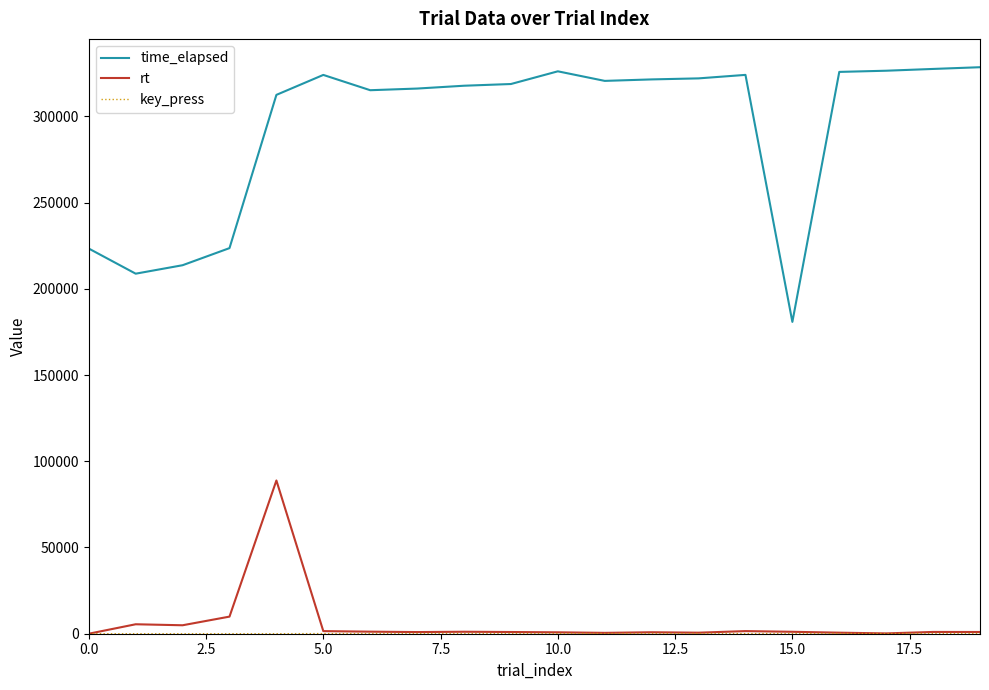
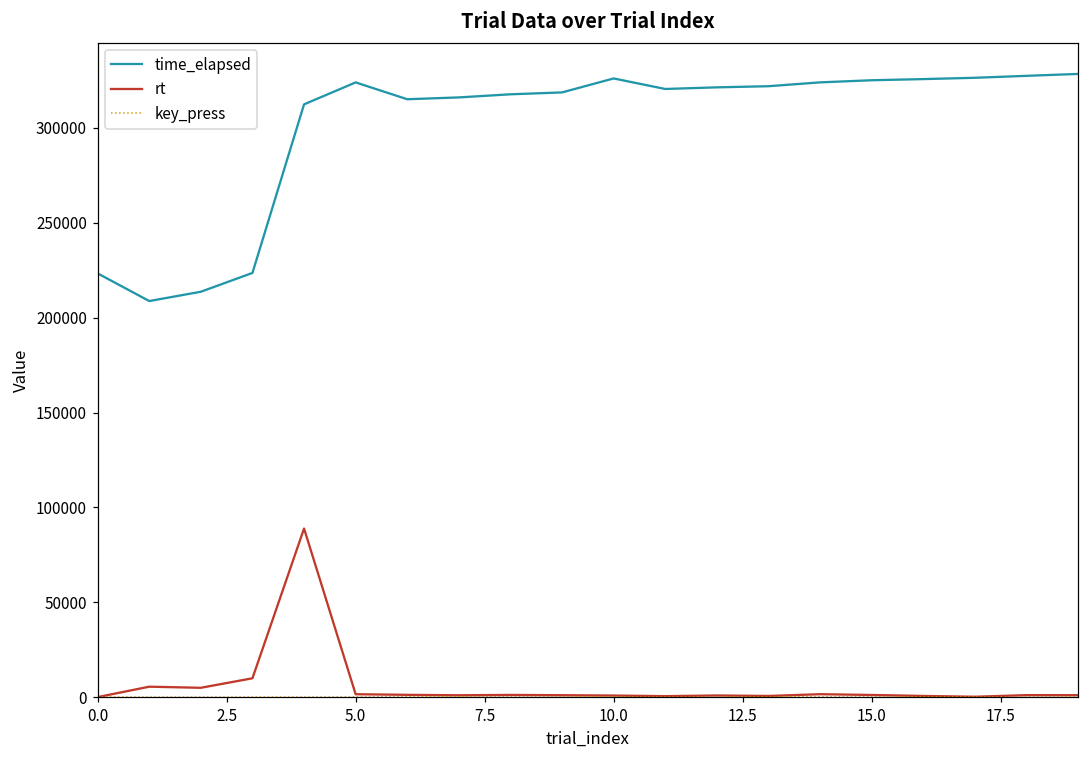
  {
    "time_elapsed": {
      "0.0": 223000,
      "5.0": 324000,
      "10.0": 326000,
-     "15.0": 181000
+     "15.0": 325000
    }
  }
